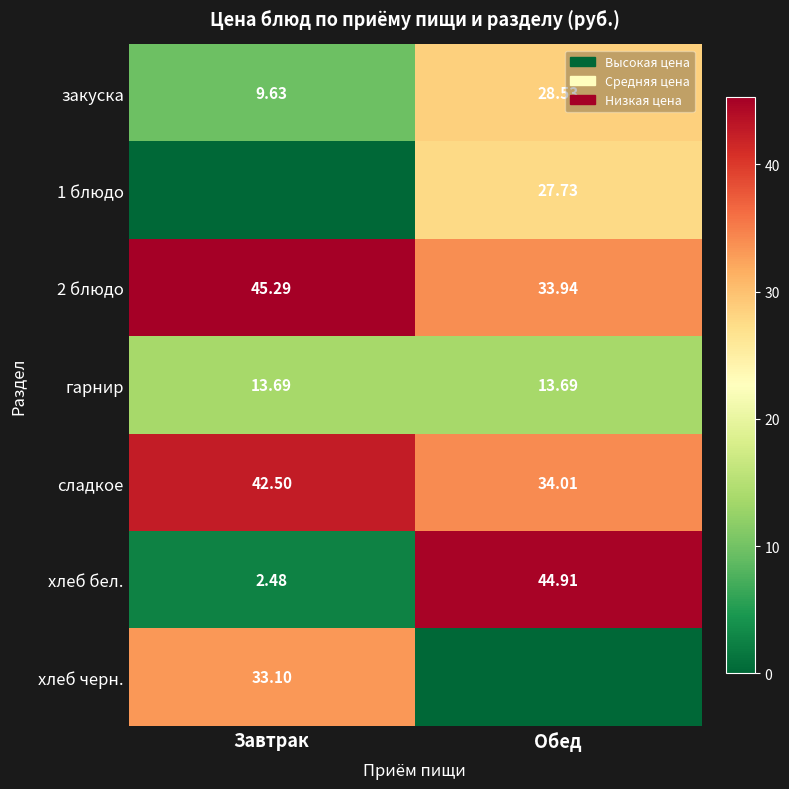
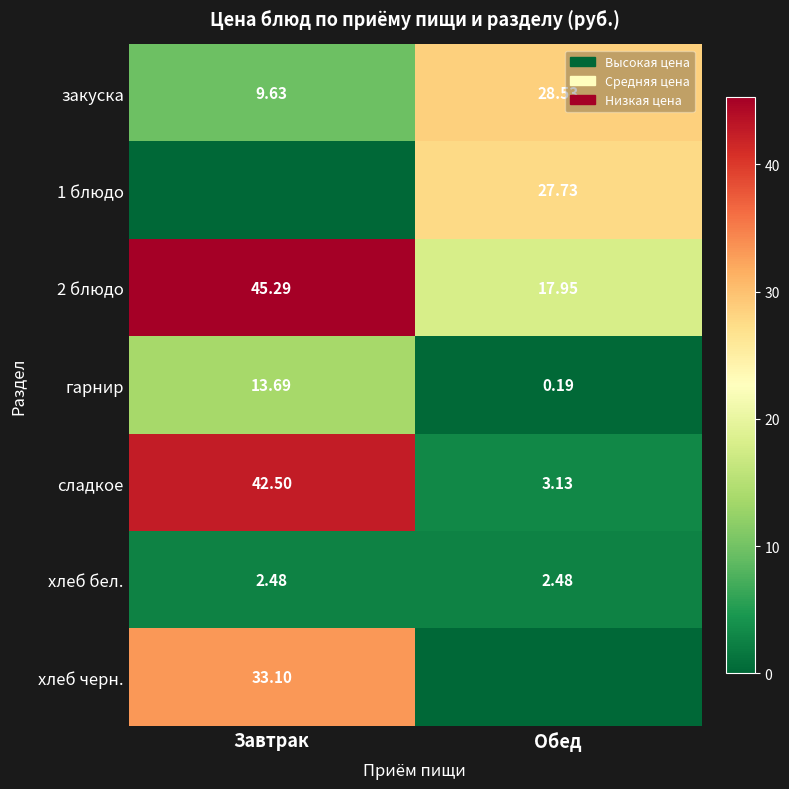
  {
    "закуска": {
      "Завтрак": 9.63
    },
    "1 блюдо": {
      "Обед": 27.73
    },
    "2 блюдо": {
      "Завтрак": 45.29,
-     "Обед": 33.94
+     "Обед": 17.95
    },
    "гарнир": {
      "Завтрак": 13.69,
-     "Обед": 13.69
+     "Обед": 0.19
    },
    "сладкое": {
      "Завтрак": 42.50,
-     "Обед": 34.01
+     "Обед": 3.13
    },
    "хлеб бел.": {
      "Завтрак": 2.48,
-     "Обед": 44.91
+     "Обед": 2.48
    },
    "хлеб черн.": {
      "Завтрак": 33.10
    }
  }
